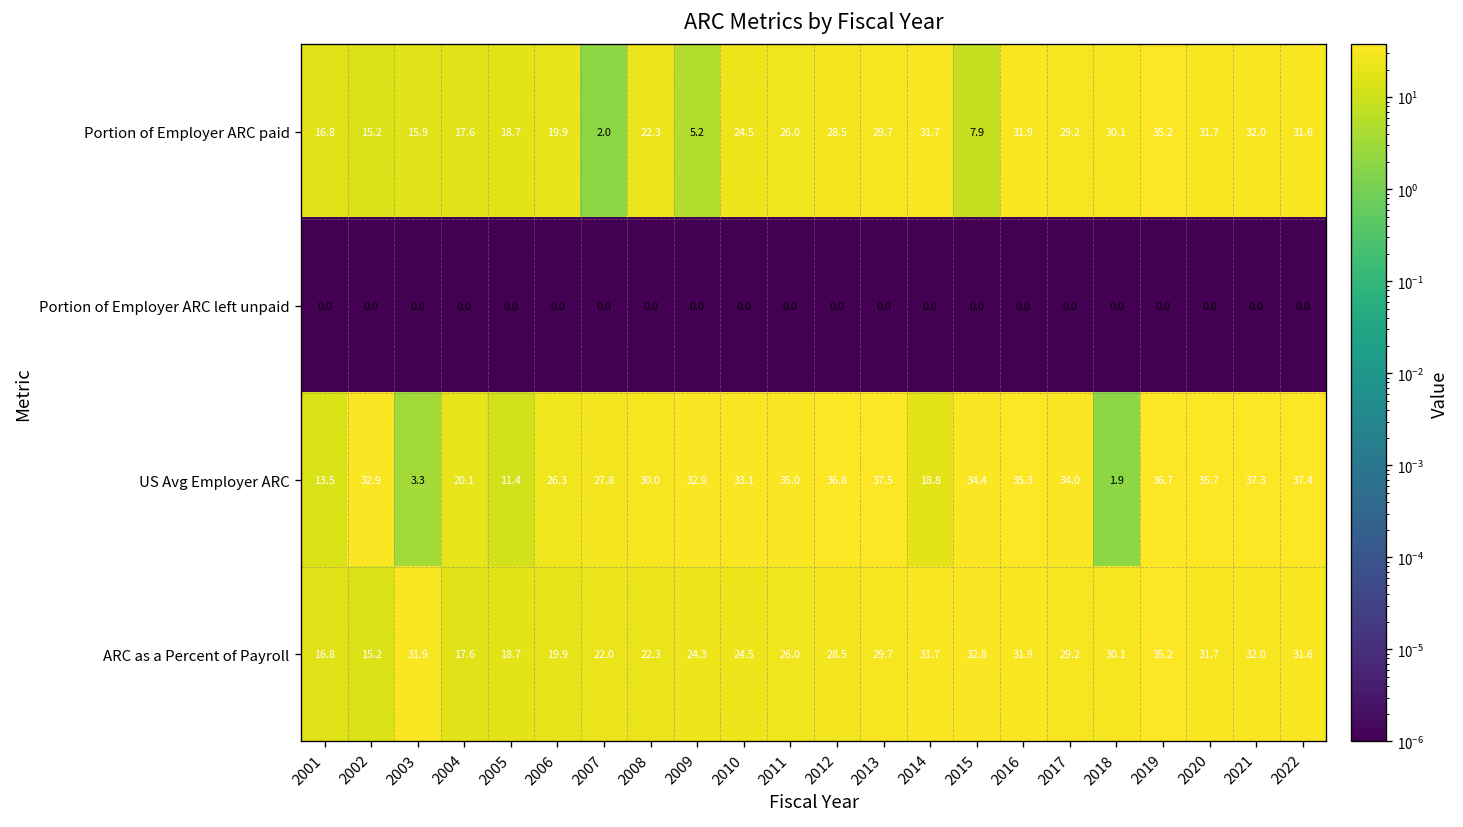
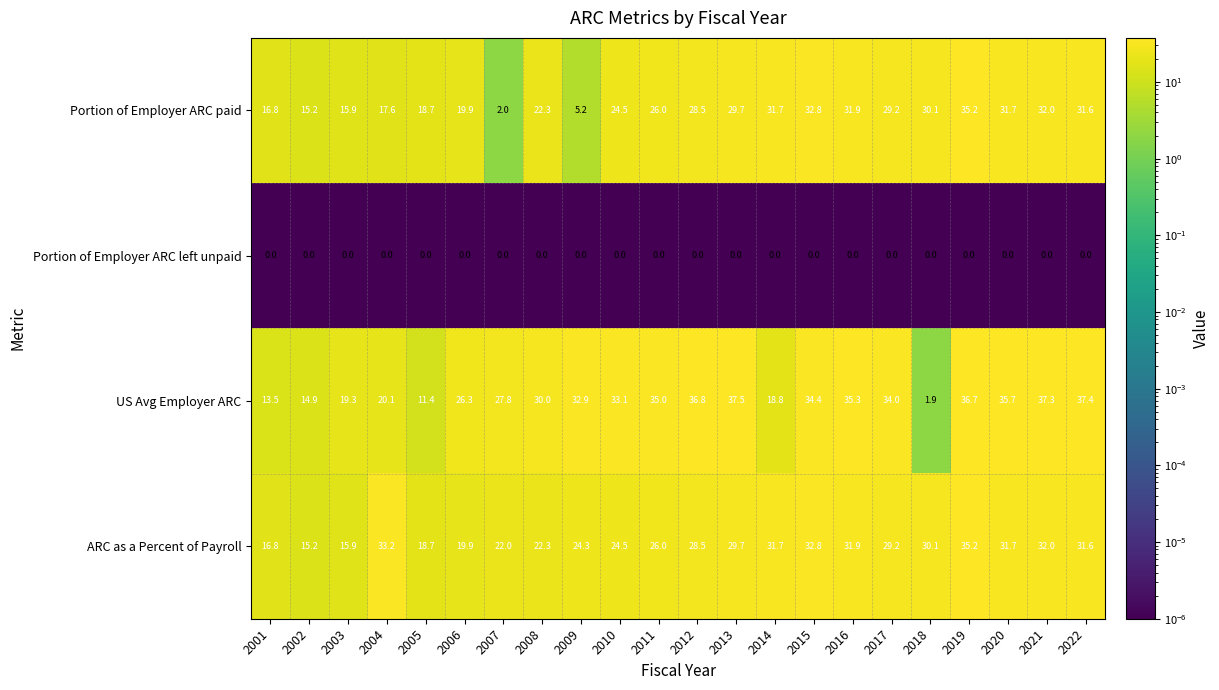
  {
    "Portion of Employer ARC paid": {
      "2001": 16.8,
      "2002": 15.2,
      "2003": 15.9,
      "2004": 17.6,
      "2005": 18.7,
      "2006": 19.9,
      "2007": 2.0,
      "2008": 22.3,
      "2009": 5.2,
      "2010": 24.5,
      "2011": 26.0,
      "2012": 28.5,
      "2013": 29.7,
      "2014": 31.7,
-     "2015": 7.9,
+     "2015": 32.8,
      "2016": 31.9,
      "2017": 29.2,
      "2018": 30.1,
      "2019": 35.2,
      "2020": 31.7,
      "2021": 32.0,
      "2022": 31.6
    },
    "Portion of Employer ARC left unpaid": {
      "2001": 0.0,
      "2002": 0.0,
      "2003": 0.0,
      "2004": 0.0,
      "2005": 0.0,
      "2006": 0.0,
      "2007": 0.0,
      "2008": 0.0,
      "2009": 0.0,
      "2010": 0.0,
      "2011": 0.0,
      "2012": 0.0,
      "2013": 0.0,
      "2014": 0.0,
      "2015": 0.0,
      "2016": 0.0,
      "2017": 0.0,
      "2018": 0.0,
      "2019": 0.0,
      "2020": 0.0,
      "2021": 0.0,
      "2022": 0.0
    },
    "US Avg Employer ARC": {
      "2001": 13.5,
-     "2002": 32.9,
-     "2003": 3.3,
+     "2002": 14.9,
+     "2003": 19.3,
      "2004": 20.1,
      "2005": 11.4,
      "2006": 26.3,
      "2007": 27.8,
      "2008": 30.0,
      "2009": 32.9,
      "2010": 33.1,
      "2011": 35.0,
      "2012": 36.8,
      "2013": 37.5,
      "2014": 18.8,
      "2015": 34.4,
      "2016": 35.3,
      "2017": 34.0,
      "2018": 1.9,
      "2019": 36.7,
      "2020": 35.7,
      "2021": 37.3,
      "2022": 37.4
    },
    "ARC as a Percent of Payroll": {
      "2001": 16.8,
      "2002": 15.2,
-     "2003": 31.9,
-     "2004": 17.6,
+     "2003": 15.9,
+     "2004": 33.2,
      "2005": 18.7,
      "2006": 19.9,
      "2007": 22.0,
      "2008": 22.3,
      "2009": 24.3,
      "2010": 24.5,
      "2011": 26.0,
      "2012": 28.5,
      "2013": 29.7,
      "2014": 31.7,
      "2015": 32.8,
      "2016": 31.9,
      "2017": 29.2,
      "2018": 30.1,
      "2019": 35.2,
      "2020": 31.7,
      "2021": 32.0,
      "2022": 31.6
    }
  }
